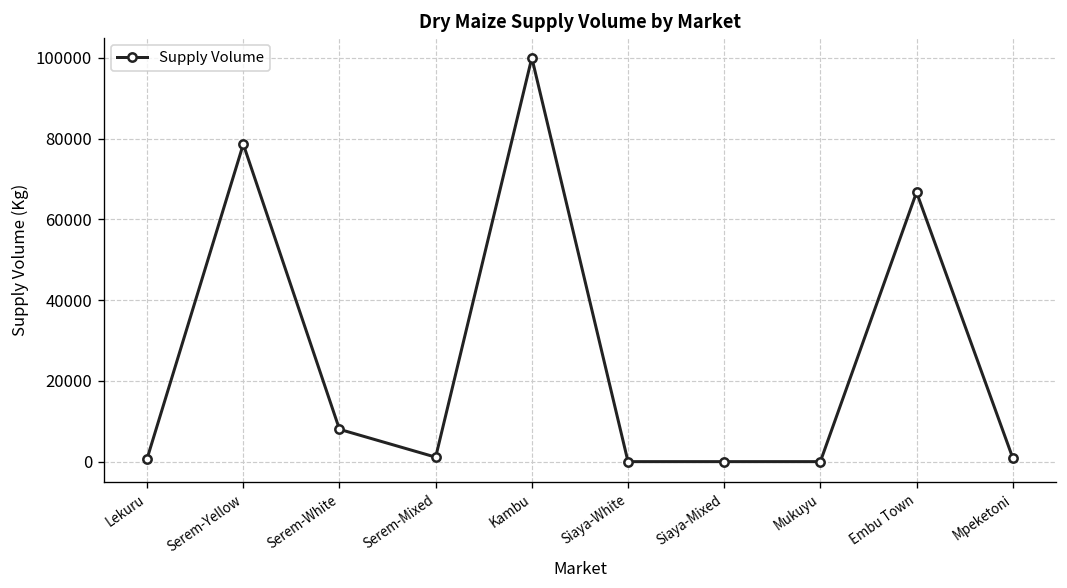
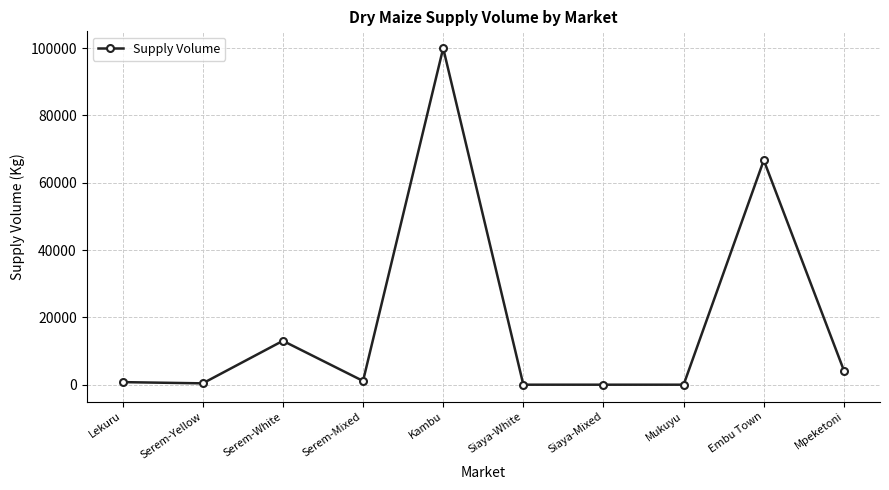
  {
    "Lekuru": 1000,
-   "Serem-Yellow": 79000,
-   "Serem-White": 8000,
+   "Serem-Yellow": 0,
+   "Serem-White": 13000,
    "Serem-Mixed": 1000,
    "Kambu": 100000,
    "Siaya-White": 0,
    "Siaya-Mixed": 0,
    "Mukuyu": 0,
    "Embu Town": 67000,
-   "Mpeketoni": 1000
+   "Mpeketoni": 4000
  }
